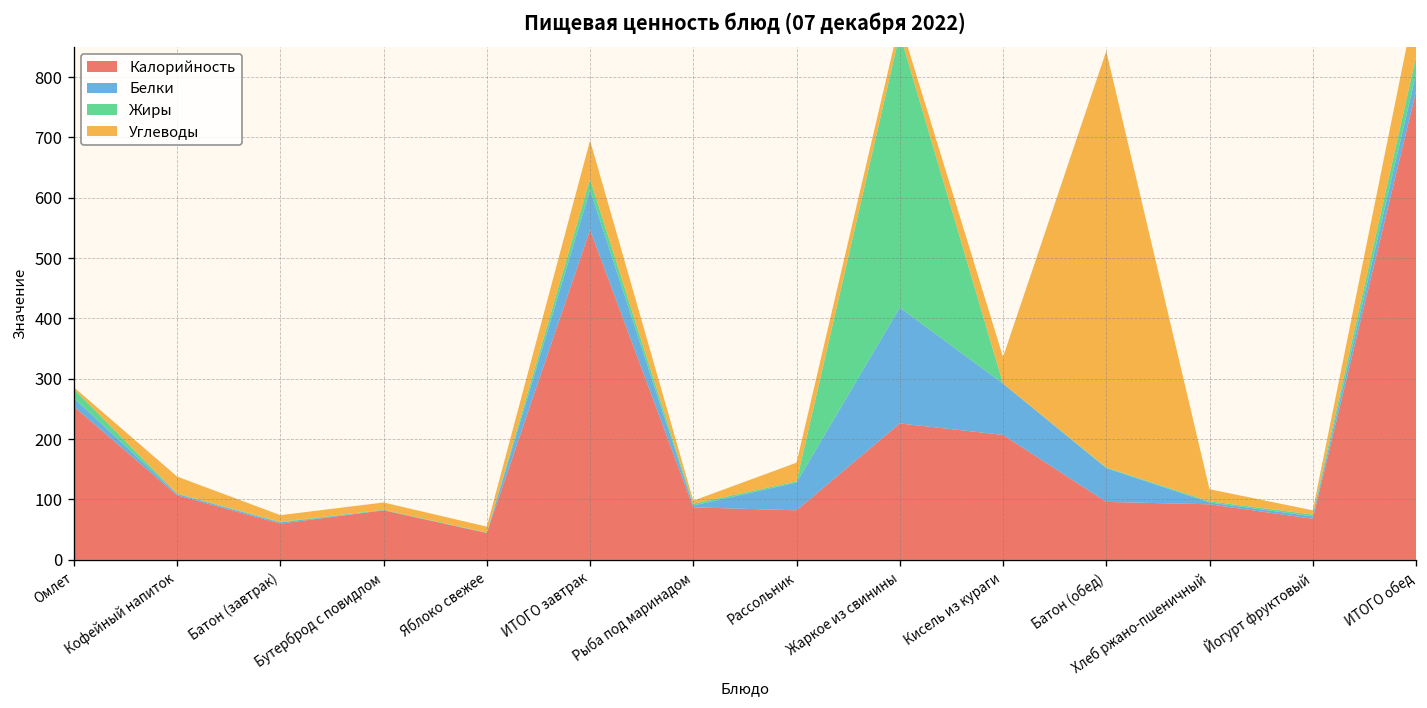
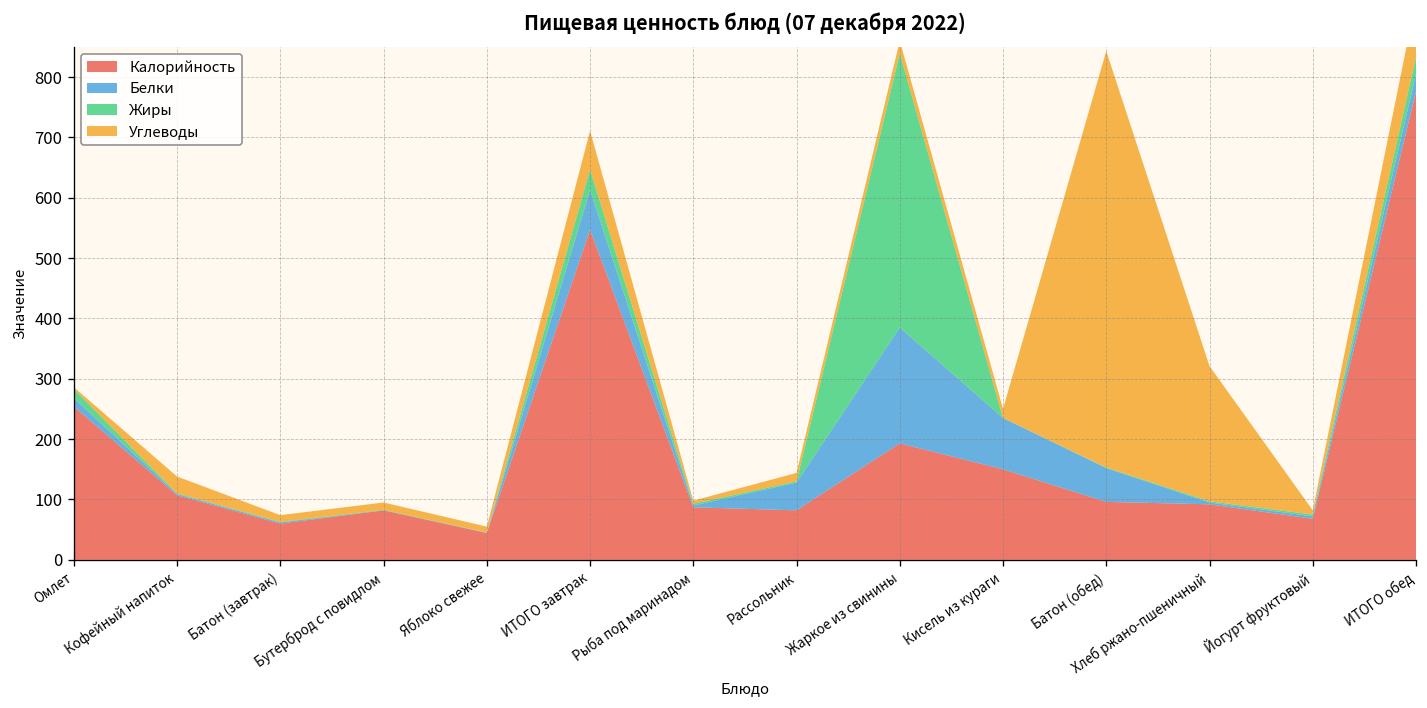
  {
    "Калорийность": {
      "Омлет": 250,
      "ИТОГО завтрак": 550,
      "Рассольник": 80,
-     "Жаркое из свинины": 230,
-     "Кисель из кураги": 210,
+     "Жаркое из свинины": 190,
+     "Кисель из кураги": 150,
      "Батон (обед)": 100,
      "ИТОГО обед": 780
    },
    "Белки": {
      "Омлет": 10,
      "ИТОГО завтрак": 70,
      "Жаркое из свинины": 190,
      "ИТОГО обед": 30
    },
    "Жиры": {
-     "ИТОГО завтрак": 20,
+     "ИТОГО завтрак": 30,
      "ИТОГО обед": 30
    },
    "Углеводы": {
      "Кофейный напиток": 30,
      "Батон (завтрак)": 10,
      "Бутерброд с повидлом": 10,
      "Яблоко свежее": 10,
      "ИТОГО завтрак": 60,
-     "Рассольник": 30,
-     "Кисель из кураги": 40,
+     "Рассольник": 10,
+     "Кисель из кураги": 20,
      "Батон (обед)": 690,
-     "Хлеб ржано-пшеничный": 20,
+     "Хлеб ржано-пшеничный": 220,
      "Йогурт фруктовый": 10
    }
  }
